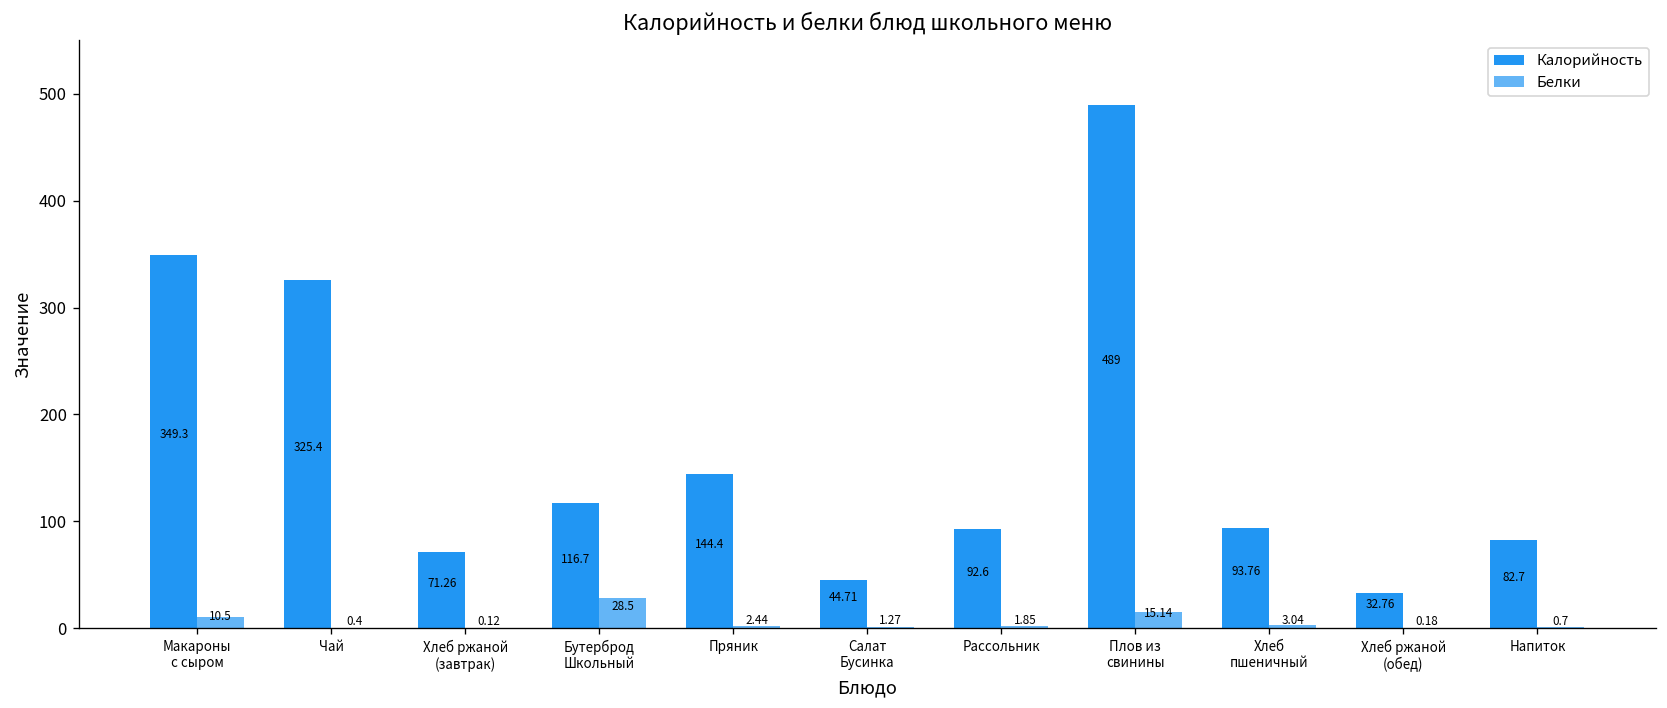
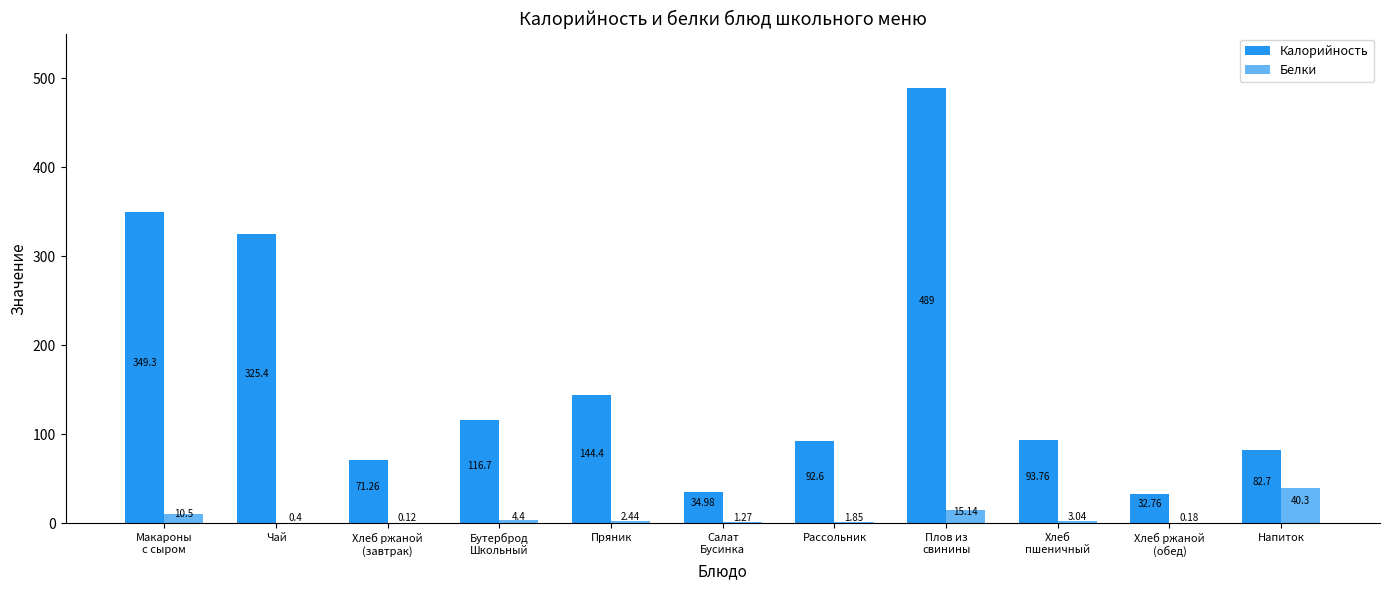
  {
    "Калорийность": {
      "Макароны с сыром": 349.3,
      "Чай": 325.4,
      "Хлеб ржаной (завтрак)": 71.26,
      "Бутерброд Школьный": 116.7,
      "Пряник": 144.4,
-     "Салат Бусинка": 44.71,
+     "Салат Бусинка": 34.98,
      "Рассольник": 92.6,
      "Плов из свинины": 489,
      "Хлеб пшеничный": 93.76,
      "Хлеб ржаной (обед)": 32.76,
      "Напиток": 82.7
    },
    "Белки": {
      "Макароны с сыром": 10.5,
      "Чай": 0.4,
      "Хлеб ржаной (завтрак)": 0.12,
-     "Бутерброд Школьный": 28.5,
+     "Бутерброд Школьный": 4.4,
      "Пряник": 2.44,
      "Салат Бусинка": 1.27,
      "Рассольник": 1.85,
      "Плов из свинины": 15.14,
      "Хлеб пшеничный": 3.04,
      "Хлеб ржаной (обед)": 0.18,
-     "Напиток": 0.7
+     "Напиток": 40.3
    }
  }
